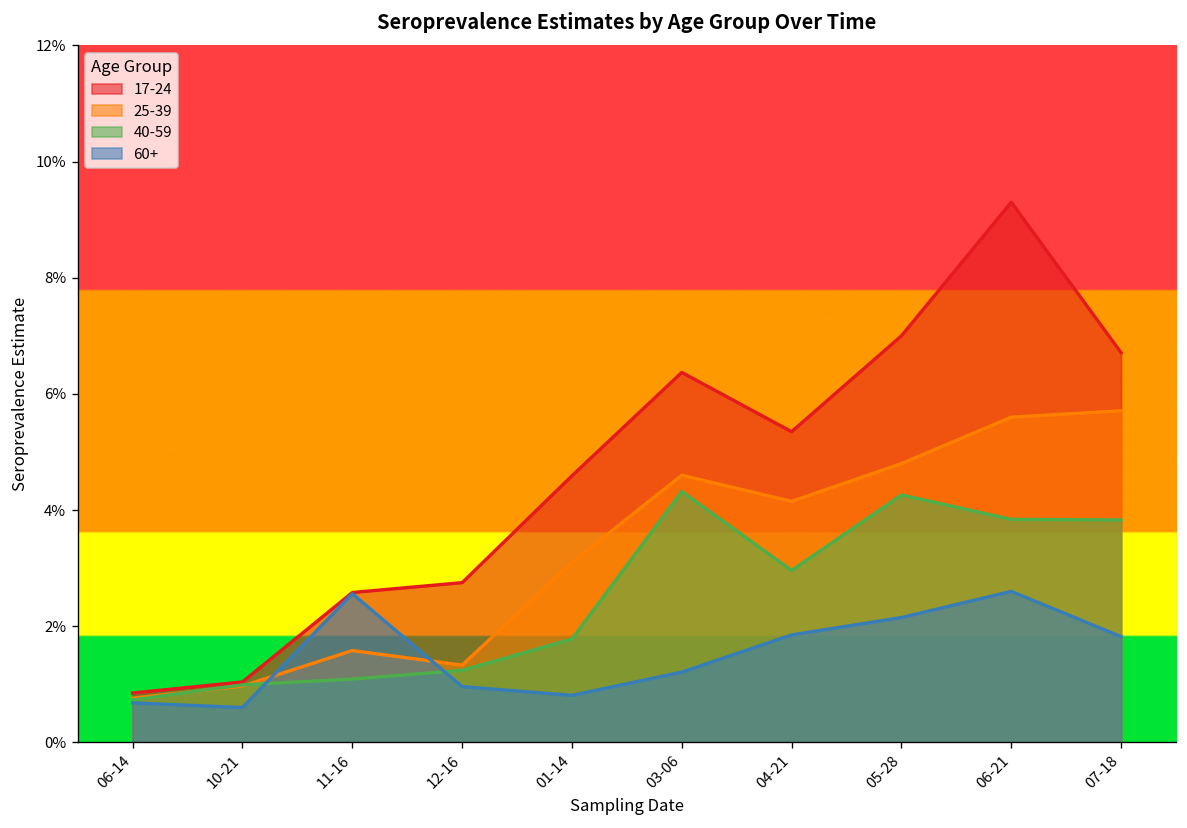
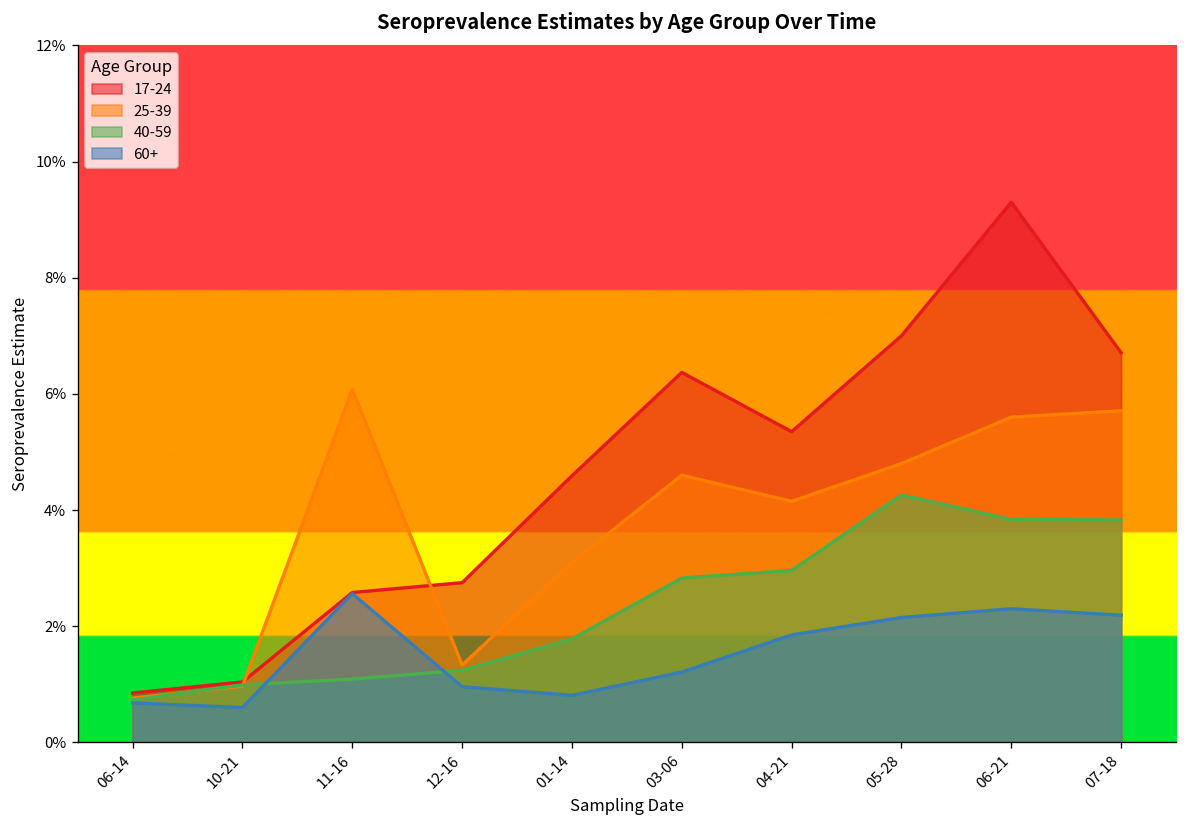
  {
    "17-24": {
      "06-14": "0.9%",
      "12-16": "2.8%",
      "01-14": "4.6%",
      "03-06": "6.4%",
      "04-21": "5.4%",
      "05-28": "7.0%",
      "06-21": "9.3%",
      "07-18": "6.7%"
    },
    "25-39": {
-     "11-16": "1.6%",
+     "11-16": "6.1%",
      "12-16": "1.3%",
      "01-14": "3.1%",
      "03-06": "4.6%",
      "04-21": "4.2%",
      "05-28": "4.8%",
      "06-21": "5.6%",
      "07-18": "5.7%"
    },
    "40-59": {
      "11-16": "1.1%",
      "12-16": "1.2%",
      "01-14": "1.8%",
-     "03-06": "4.3%",
+     "03-06": "2.8%",
      "04-21": "3.0%",
      "05-28": "4.3%",
      "06-21": "3.8%",
      "07-18": "3.8%"
    },
    "60+": {
      "10-21": "0.6%",
      "12-16": "1.0%",
      "01-14": "0.8%",
      "03-06": "1.2%",
      "04-21": "1.8%",
      "05-28": "2.2%",
-     "06-21": "2.6%",
-     "07-18": "1.8%"
+     "06-21": "2.3%",
+     "07-18": "2.2%"
    }
  }
